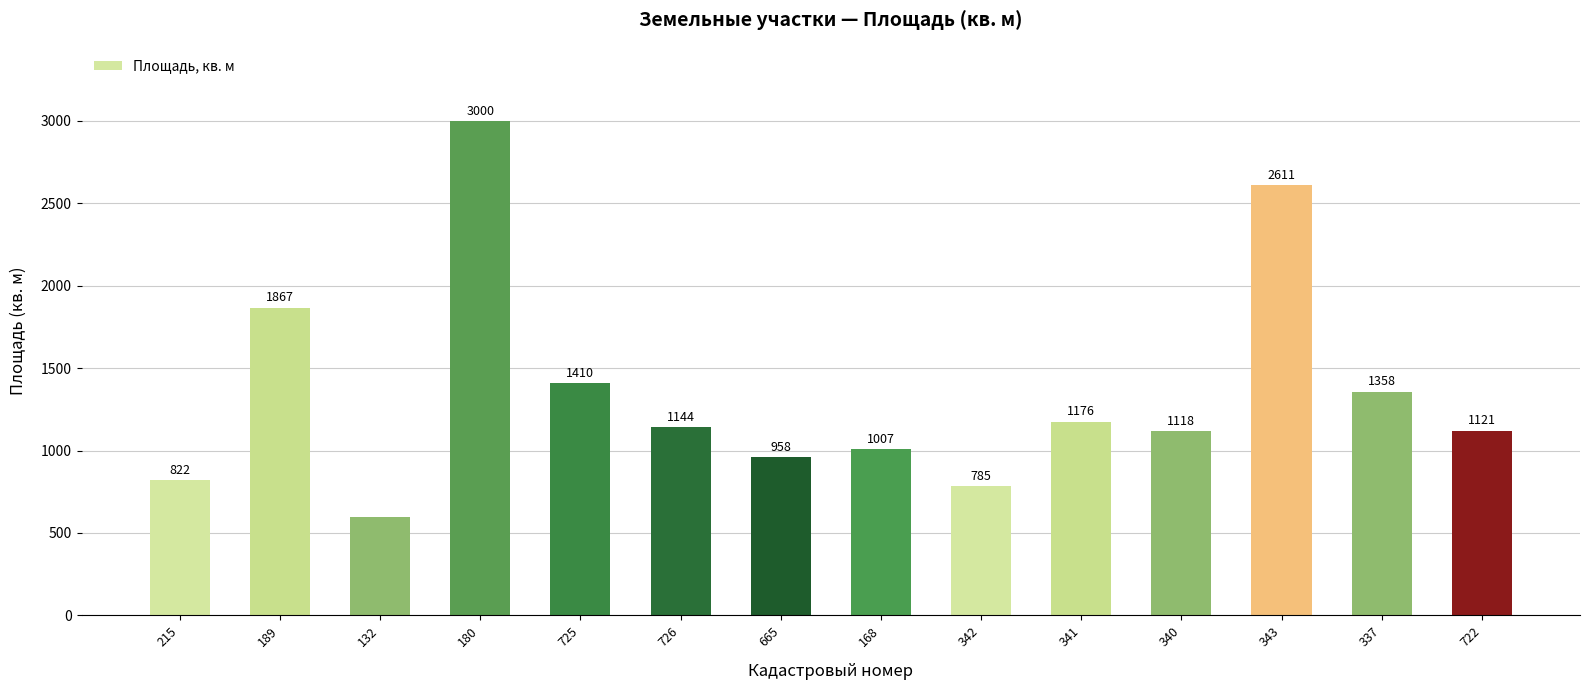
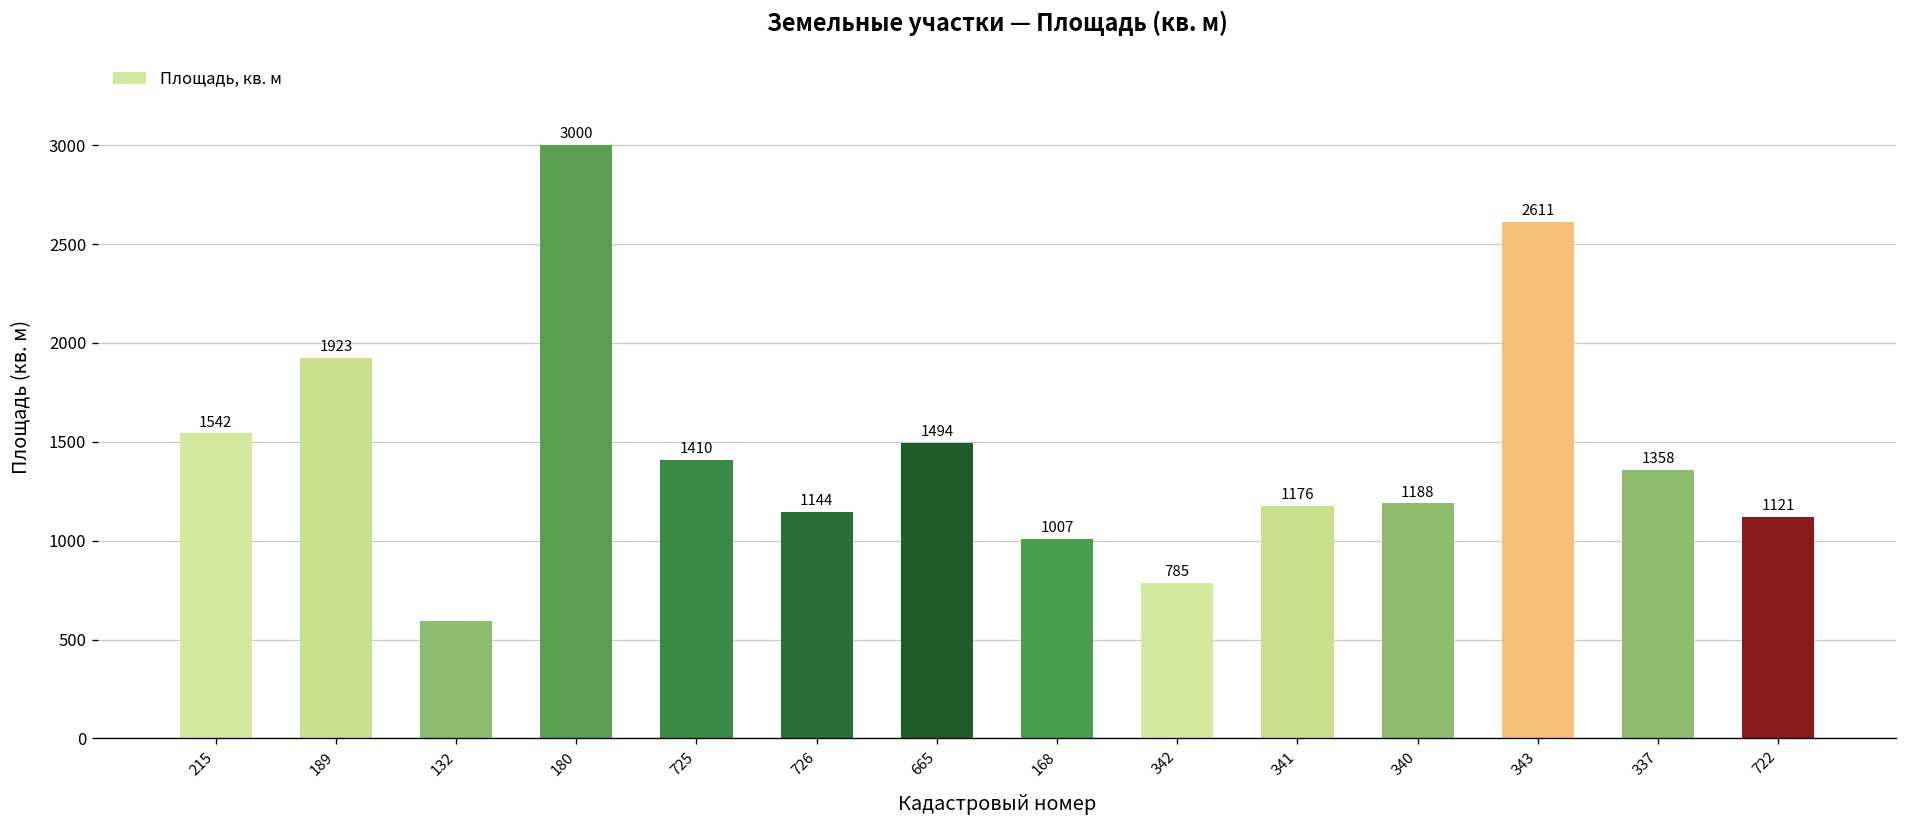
  {
-   "215": 822,
-   "189": 1867,
+   "215": 1542,
+   "189": 1923,
    "180": 3000,
    "725": 1410,
    "726": 1144,
-   "665": 958,
+   "665": 1494,
    "168": 1007,
    "342": 785,
    "341": 1176,
-   "340": 1118,
+   "340": 1188,
    "343": 2611,
    "337": 1358,
    "722": 1121
  }
